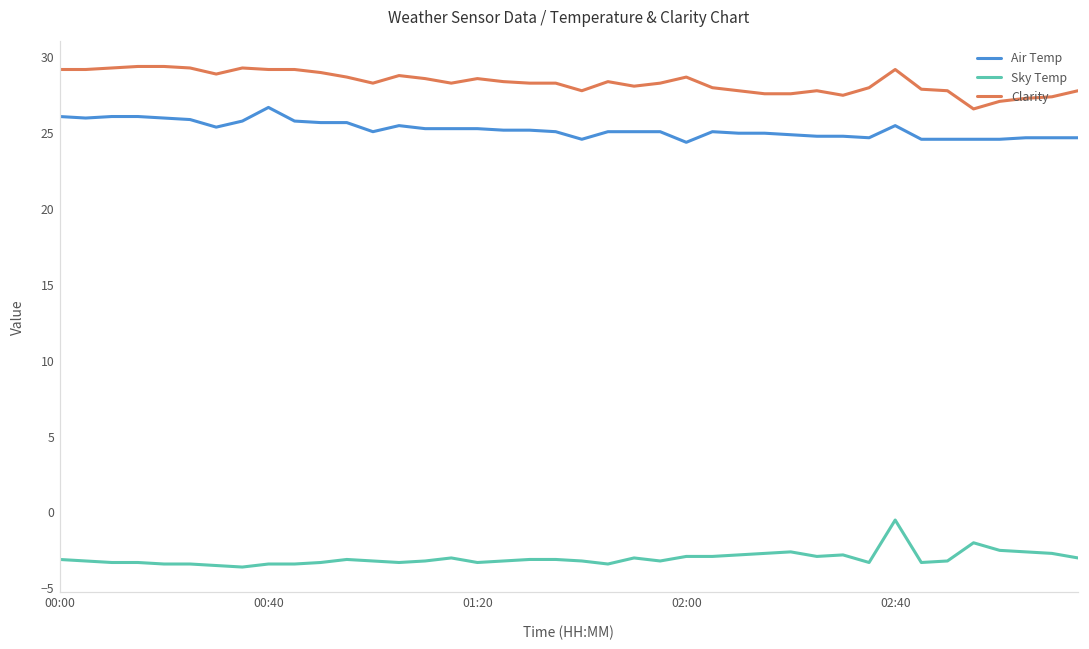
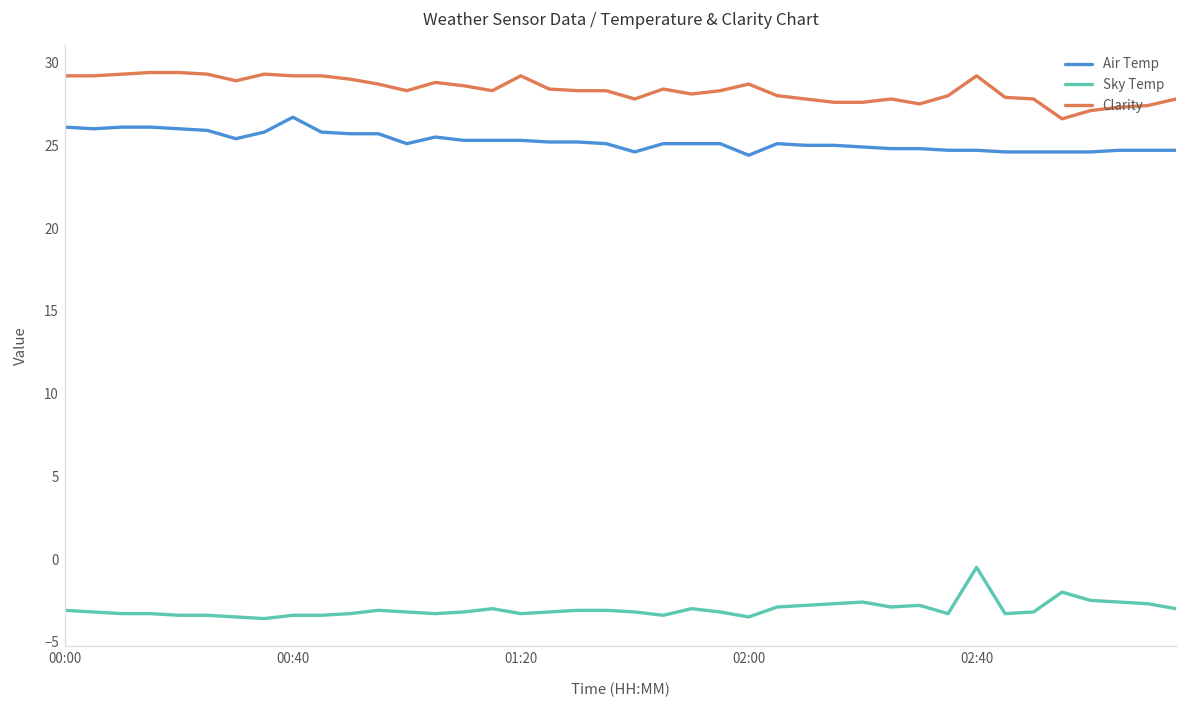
  {
    "Air Temp": {
      "00:00": 26.1,
      "00:40": 26.7,
      "01:20": 25.3,
      "02:00": 24.4,
-     "02:40": 25.5
+     "02:40": 24.7
    },
    "Sky Temp": {
      "00:00": -3.1,
      "00:40": -3.4,
      "01:20": -3.3,
-     "02:00": -2.9,
+     "02:00": -3.5,
      "02:40": -0.5
    },
    "Clarity": {
      "00:00": 29.2,
      "00:40": 29.2,
-     "01:20": 28.6,
+     "01:20": 29.2,
      "02:00": 28.7,
      "02:40": 29.2
    }
  }
